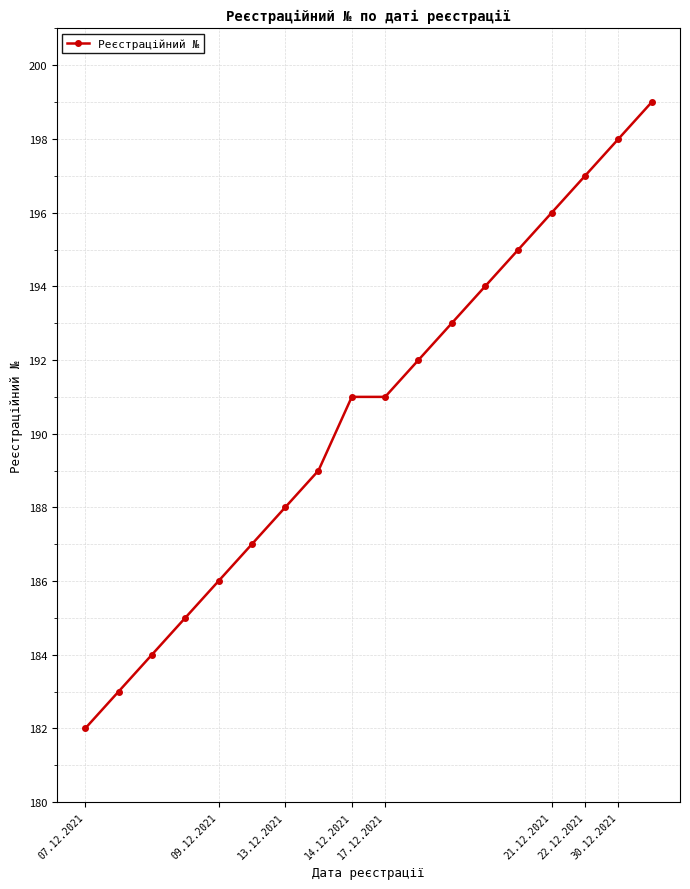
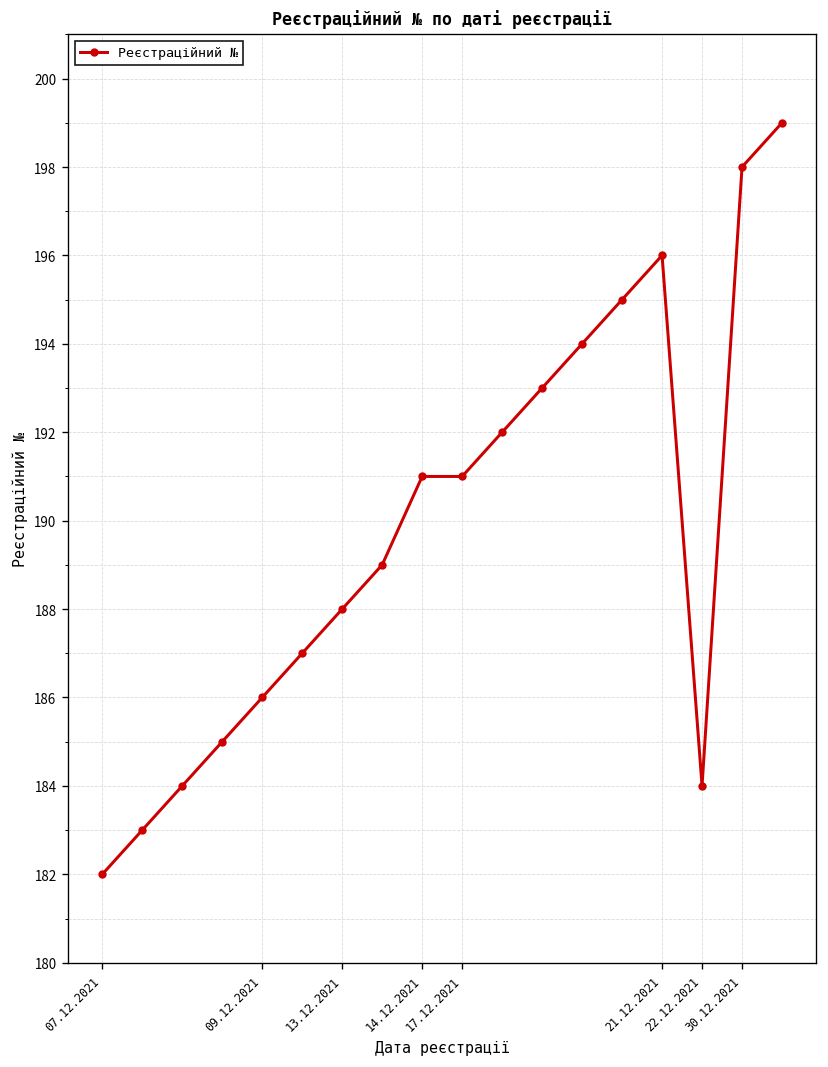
  {
    "14.12.2021": 191,
    "21.12.2021": 196,
-   "22.12.2021": 197
+   "22.12.2021": 184
  }
